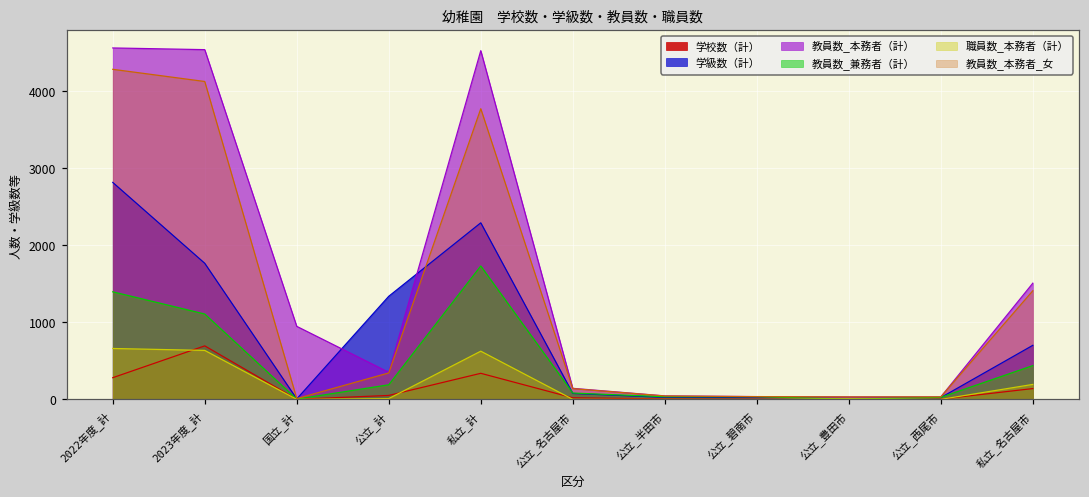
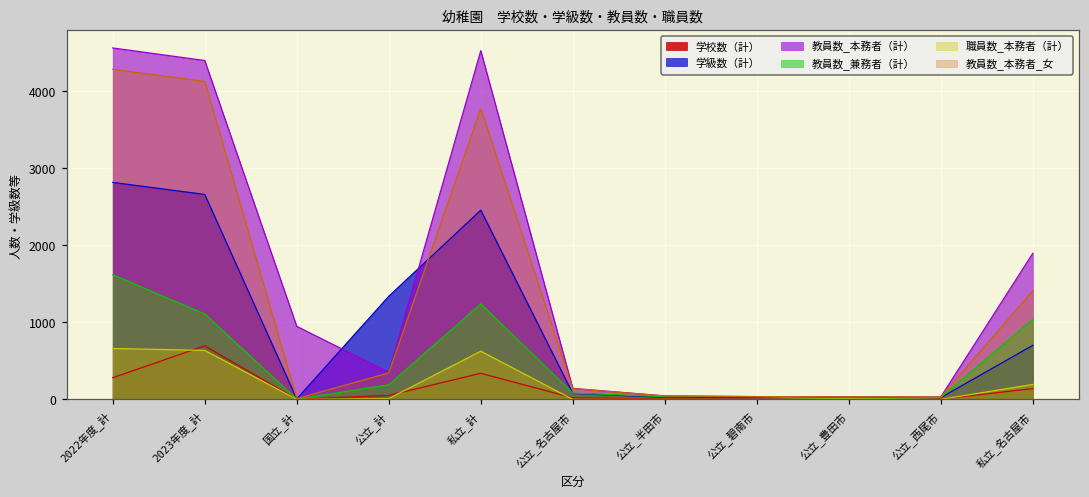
  {
    "学校数（計）": {
      "2022年度_計": 300,
      "2023年度_計": 700,
      "公立_計": 100,
      "私立_計": 300,
      "私立_名古屋市": 100
    },
    "学級数（計）": {
      "2022年度_計": 2800,
-     "2023年度_計": 1800,
+     "2023年度_計": 2700,
      "公立_計": 1300,
-     "私立_計": 2300,
+     "私立_計": 2500,
      "私立_名古屋市": 700
    },
    "教員数_本務者（計）": {
      "2022年度_計": 4600,
-     "2023年度_計": 4500,
+     "2023年度_計": 4400,
      "国立_計": 900,
      "私立_計": 4500,
-     "私立_名古屋市": 1500
+     "私立_名古屋市": 1900
    },
    "教員数_兼務者（計）": {
-     "2022年度_計": 1400,
+     "2022年度_計": 1600,
      "2023年度_計": 1100,
      "公立_計": 200,
-     "私立_計": 1700,
-     "私立_名古屋市": 400
+     "私立_計": 1200,
+     "私立_名古屋市": 1000
    }
  }
